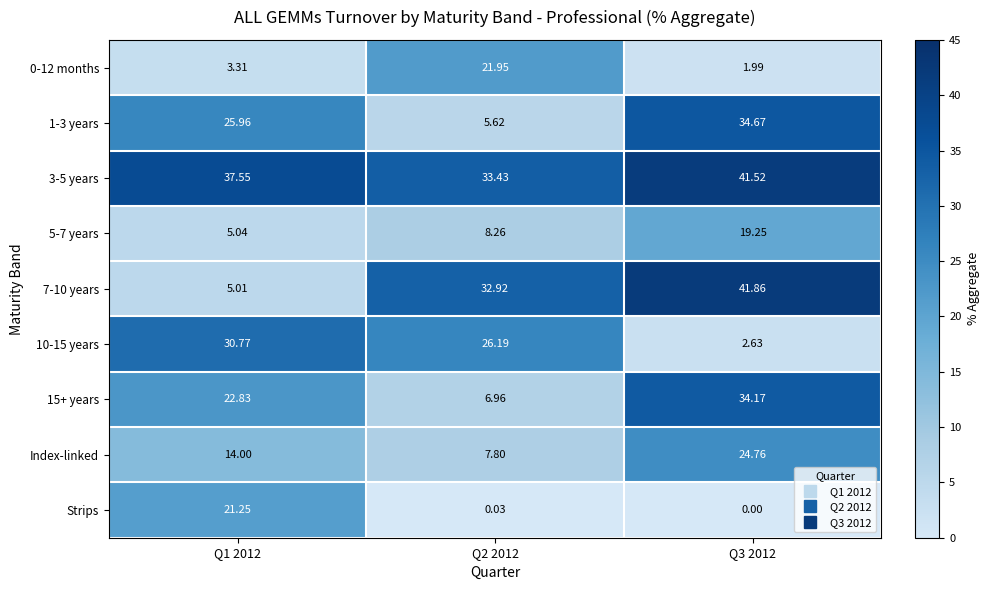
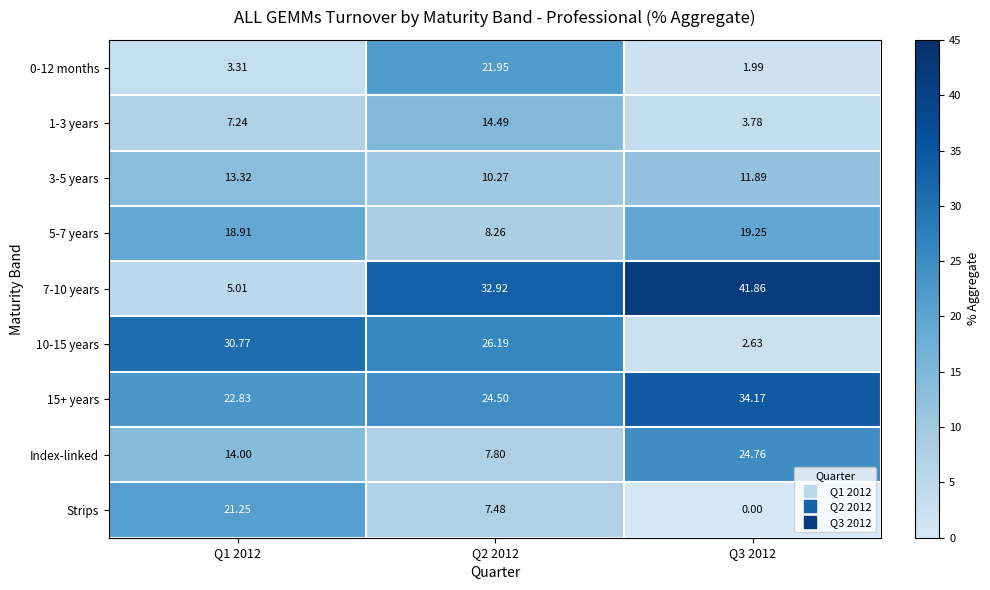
  {
    "0-12 months": {
      "Q1 2012": 3.31,
      "Q2 2012": 21.95,
      "Q3 2012": 1.99
    },
    "1-3 years": {
-     "Q1 2012": 25.96,
-     "Q2 2012": 5.62,
-     "Q3 2012": 34.67
+     "Q1 2012": 7.24,
+     "Q2 2012": 14.49,
+     "Q3 2012": 3.78
    },
    "3-5 years": {
-     "Q1 2012": 37.55,
-     "Q2 2012": 33.43,
-     "Q3 2012": 41.52
+     "Q1 2012": 13.32,
+     "Q2 2012": 10.27,
+     "Q3 2012": 11.89
    },
    "5-7 years": {
-     "Q1 2012": 5.04,
+     "Q1 2012": 18.91,
      "Q2 2012": 8.26,
      "Q3 2012": 19.25
    },
    "7-10 years": {
      "Q1 2012": 5.01,
      "Q2 2012": 32.92,
      "Q3 2012": 41.86
    },
    "10-15 years": {
      "Q1 2012": 30.77,
      "Q2 2012": 26.19,
      "Q3 2012": 2.63
    },
    "15+ years": {
      "Q1 2012": 22.83,
-     "Q2 2012": 6.96,
+     "Q2 2012": 24.50,
      "Q3 2012": 34.17
    },
    "Index-linked": {
      "Q1 2012": 14.00,
      "Q2 2012": 7.80,
      "Q3 2012": 24.76
    },
    "Strips": {
      "Q1 2012": 21.25,
-     "Q2 2012": 0.03,
+     "Q2 2012": 7.48,
      "Q3 2012": 0.00
    }
  }
